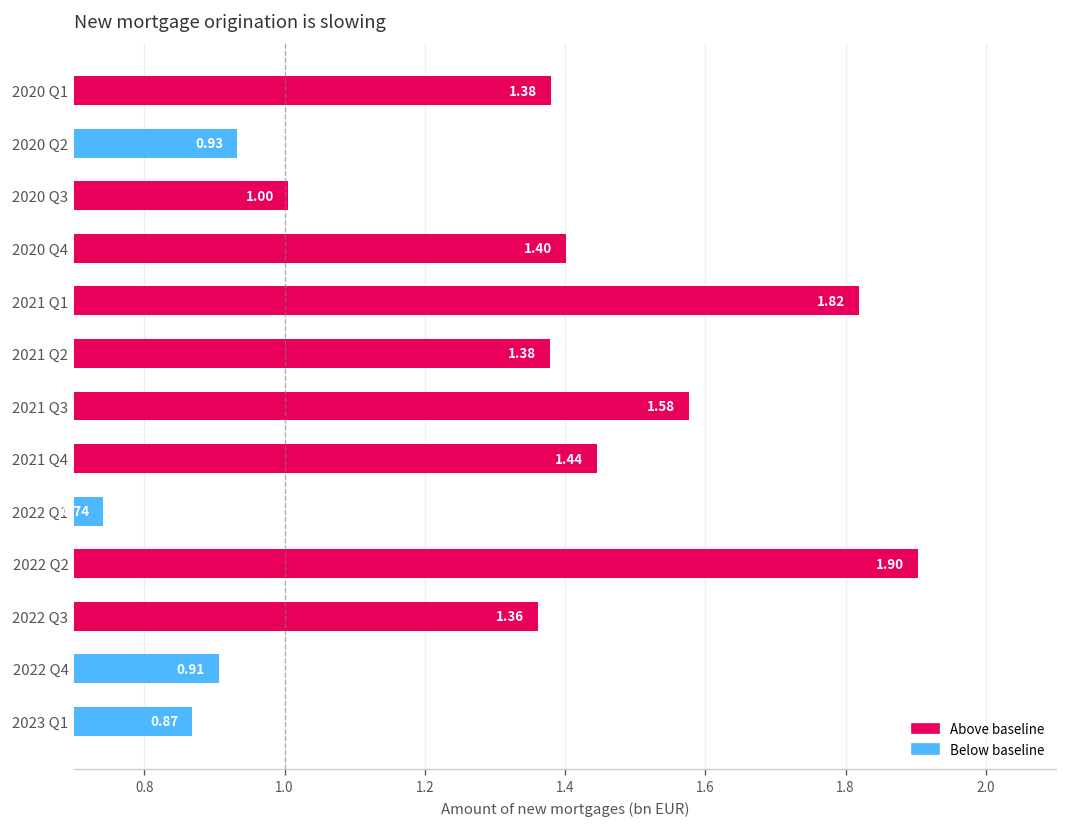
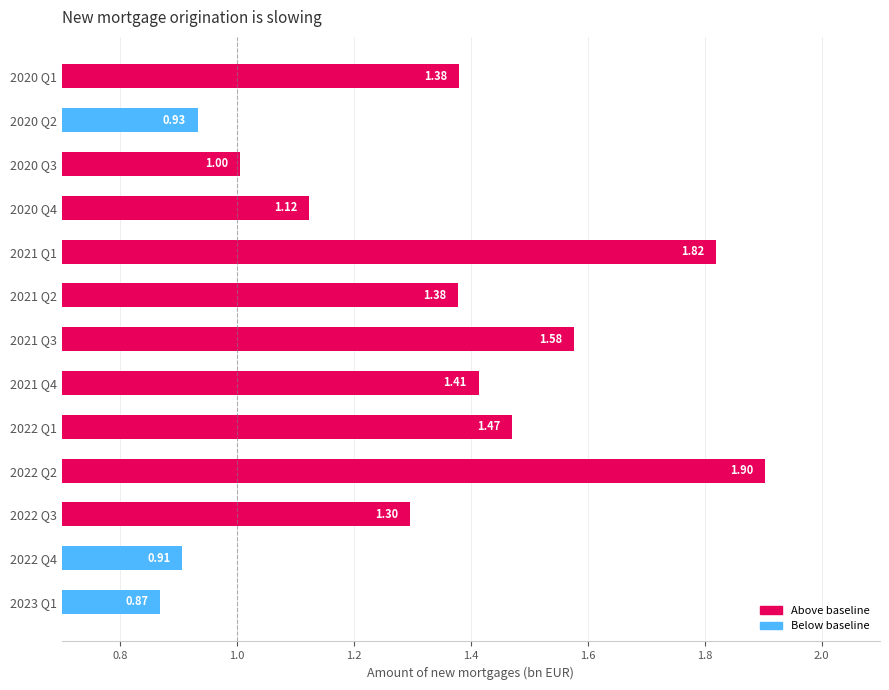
  {
    "2020 Q1": 1.38,
    "2020 Q2": 0.93,
    "2020 Q3": 1.00,
-   "2020 Q4": 1.40,
+   "2020 Q4": 1.12,
    "2021 Q1": 1.82,
    "2021 Q2": 1.38,
    "2021 Q3": 1.58,
-   "2021 Q4": 1.44,
-   "2022 Q1": 0.74,
+   "2021 Q4": 1.41,
+   "2022 Q1": 1.47,
    "2022 Q2": 1.90,
-   "2022 Q3": 1.36,
+   "2022 Q3": 1.30,
    "2022 Q4": 0.91,
    "2023 Q1": 0.87
  }
